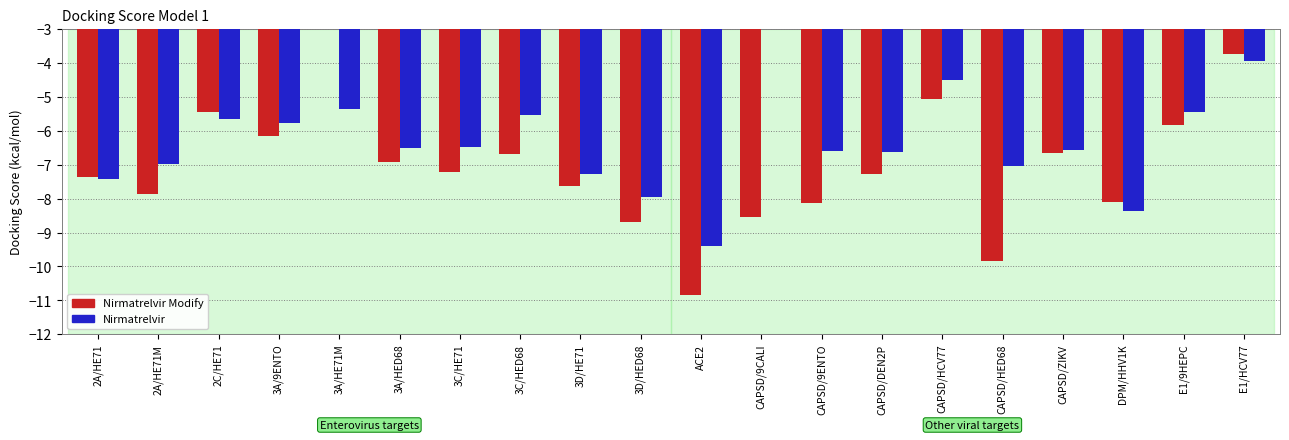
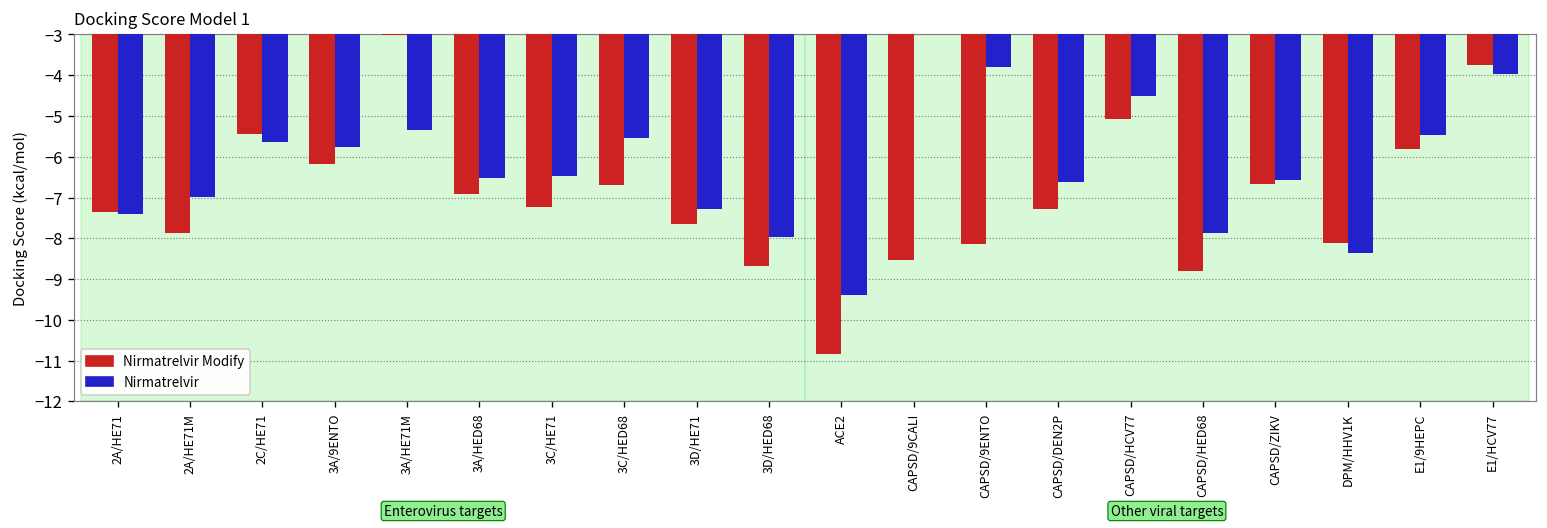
  {
    "Nirmatrelvir Modify": {
      "2A/HE71": -7.4,
      "2A/HE71M": -7.9,
      "2C/HE71": -5.5,
      "3A/9ENTO": -6.2,
      "3A/HE71M": -3.0,
      "3A/HED68": -6.9,
      "3C/HE71": -7.2,
      "3C/HED68": -6.7,
      "3D/HE71": -7.6,
      "3D/HED68": -8.7,
      "ACE2": -10.9,
      "CAPSD/9CALI": -8.5,
      "CAPSD/9ENTO": -8.1,
      "CAPSD/DEN2P": -7.3,
      "CAPSD/HCV77": -5.1,
-     "CAPSD/HED68": -9.8,
+     "CAPSD/HED68": -8.8,
      "CAPSD/ZIKV": -6.7,
      "DPM/HHV1K": -8.1,
      "E1/9HEPC": -5.8,
      "E1/HCV77": -3.8
    },
    "Nirmatrelvir": {
      "2A/HE71": -7.4,
      "2A/HE71M": -7.0,
      "2C/HE71": -5.7,
      "3A/9ENTO": -5.8,
      "3A/HE71M": -5.4,
      "3A/HED68": -6.5,
      "3C/HE71": -6.5,
      "3C/HED68": -5.5,
      "3D/HE71": -7.3,
      "3D/HED68": -8.0,
      "ACE2": -9.4,
-     "CAPSD/9ENTO": -6.6,
+     "CAPSD/9ENTO": -3.8,
      "CAPSD/DEN2P": -6.6,
      "CAPSD/HCV77": -4.5,
-     "CAPSD/HED68": -7.0,
+     "CAPSD/HED68": -7.9,
      "CAPSD/ZIKV": -6.6,
      "DPM/HHV1K": -8.4,
      "E1/9HEPC": -5.5,
      "E1/HCV77": -4.0
    }
  }
